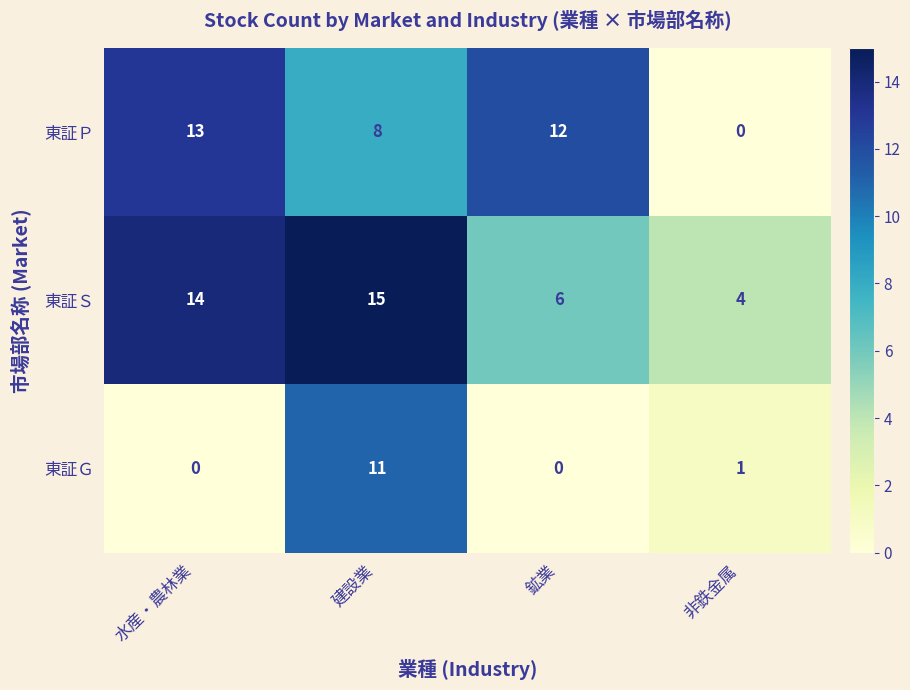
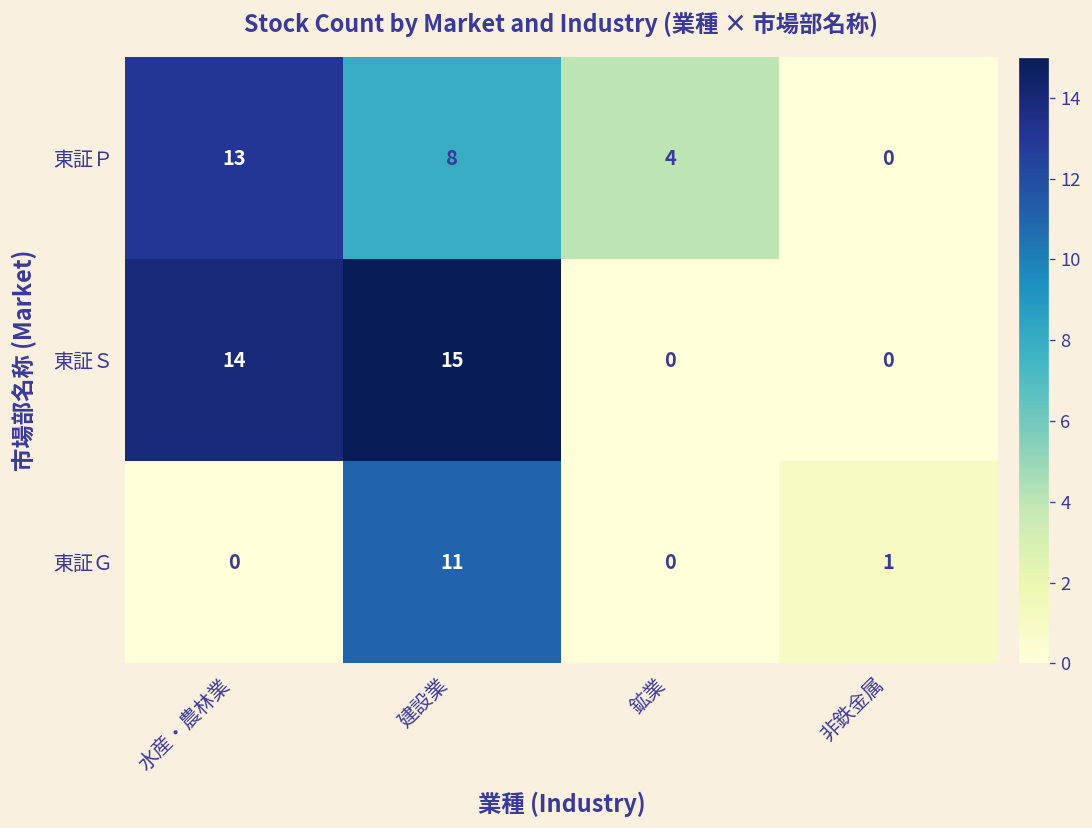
  {
    "東証Ｐ": {
      "水産・農林業": 13,
      "建設業": 8,
-     "鉱業": 12,
+     "鉱業": 4,
      "非鉄金属": 0
    },
    "東証Ｓ": {
      "水産・農林業": 14,
      "建設業": 15,
-     "鉱業": 6,
-     "非鉄金属": 4
+     "鉱業": 0,
+     "非鉄金属": 0
    },
    "東証Ｇ": {
      "水産・農林業": 0,
      "建設業": 11,
      "鉱業": 0,
      "非鉄金属": 1
    }
  }
